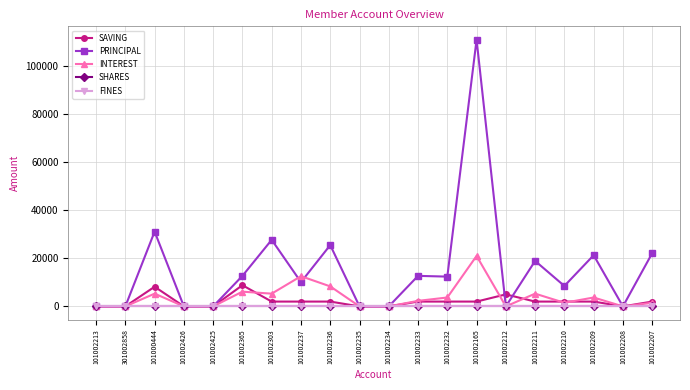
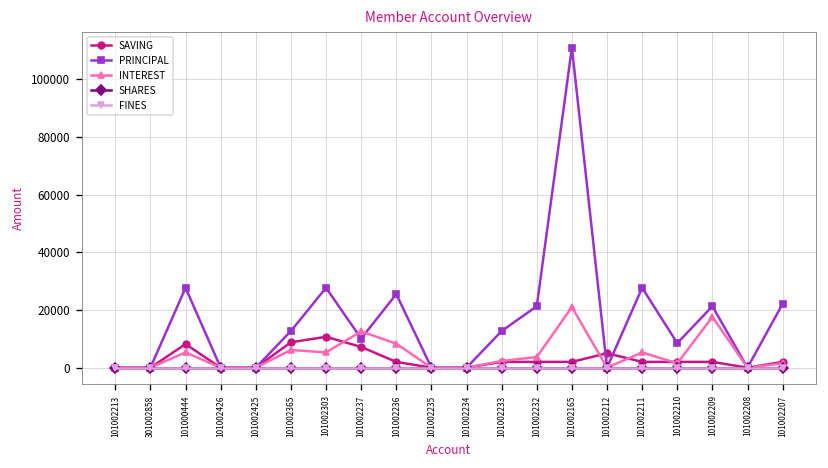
  {
    "SAVING": {
      "101000444": 8000,
      "101002365": 9000,
-     "101002303": 2000,
-     "101002237": 2000,
+     "101002303": 11000,
+     "101002237": 7000,
      "101002236": 2000,
      "101002232": 2000,
      "101002165": 2000,
      "101002212": 5000,
      "101002211": 2000,
      "101002209": 2000
    },
    "PRINCIPAL": {
-     "101000444": 31000,
+     "101000444": 28000,
      "101002365": 13000,
      "101002303": 28000,
      "101002237": 10000,
      "101002236": 26000,
      "101002233": 13000,
-     "101002232": 12000,
+     "101002232": 21000,
      "101002165": 111000,
-     "101002211": 19000,
+     "101002211": 28000,
      "101002210": 9000,
      "101002209": 21000,
      "101002207": 22000
    },
    "INTEREST": {
      "101000444": 5000,
      "101002365": 6000,
      "101002303": 5000,
      "101002237": 13000,
      "101002236": 8000,
      "101002232": 4000,
      "101002165": 21000,
      "101002211": 5000,
-     "101002209": 4000
+     "101002209": 18000
    },
    "FINES": {
      "101000444": 0,
      "101002365": 0,
      "101002303": 0,
      "101002237": 0,
      "101002236": 0,
      "101002233": 0,
      "101002232": 0,
      "101002165": 0,
      "101002211": 0,
      "101002210": 0,
      "101002209": 0,
      "101002207": 0
    }
  }
